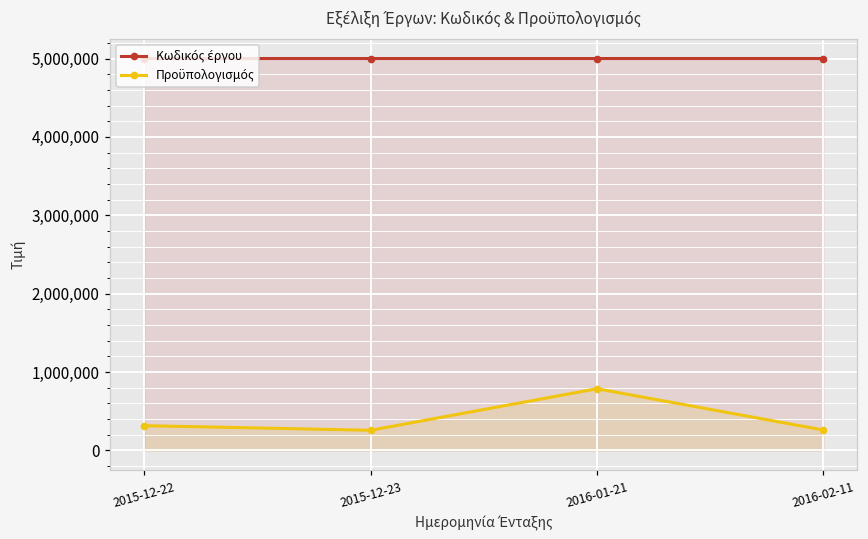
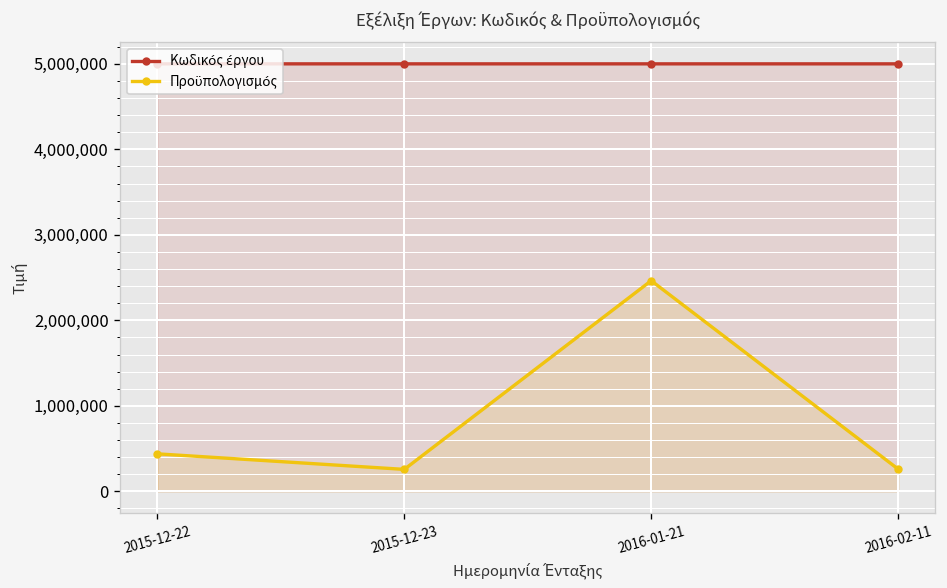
  {
    "Κωδικός έργου": {
      "2015-12-23": "5,000,000",
      "2016-01-21": "5,000,000",
      "2016-02-11": "5,000,000"
    },
    "Προϋπολογισμός": {
-     "2015-12-22": "300,000",
+     "2015-12-22": "400,000",
      "2015-12-23": "300,000",
-     "2016-01-21": "800,000",
+     "2016-01-21": "2,500,000",
      "2016-02-11": "300,000"
    }
  }
